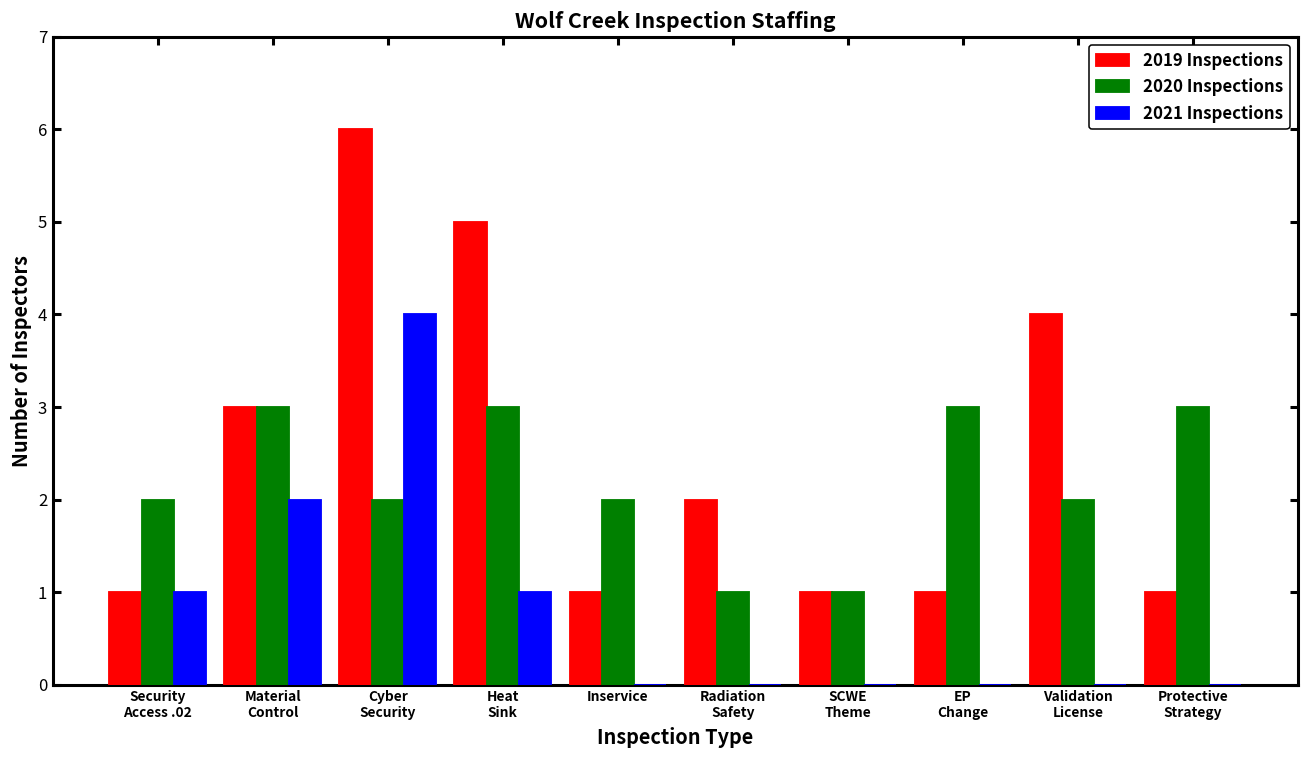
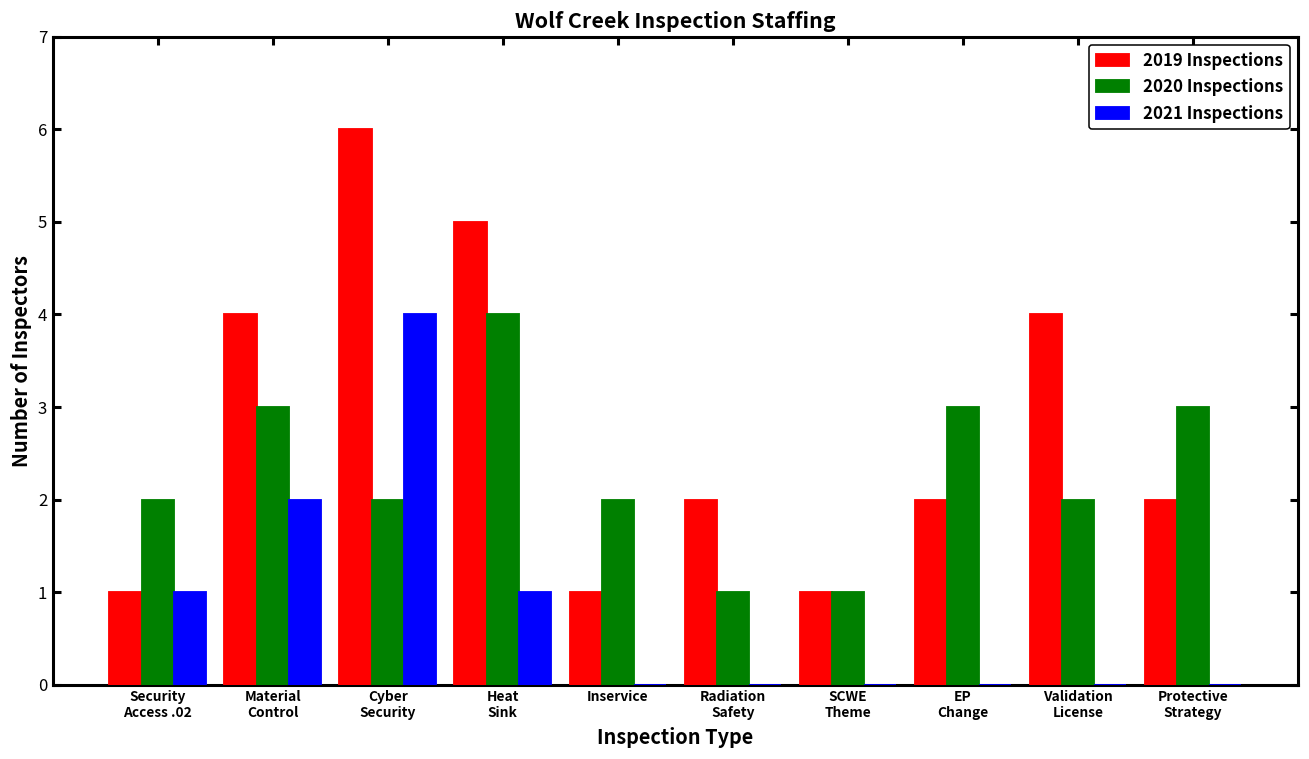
  {
    "2019 Inspections": {
      "Security Access .02": 1,
-     "Material Control": 3,
+     "Material Control": 4,
      "Cyber Security": 6,
      "Heat Sink": 5,
      "Inservice": 1,
      "Radiation Safety": 2,
      "SCWE Theme": 1,
-     "EP Change": 1,
+     "EP Change": 2,
      "Validation License": 4,
-     "Protective Strategy": 1
+     "Protective Strategy": 2
    },
    "2020 Inspections": {
      "Security Access .02": 2,
      "Material Control": 3,
      "Cyber Security": 2,
-     "Heat Sink": 3,
+     "Heat Sink": 4,
      "Inservice": 2,
      "Radiation Safety": 1,
      "SCWE Theme": 1,
      "EP Change": 3,
      "Validation License": 2,
      "Protective Strategy": 3
    },
    "2021 Inspections": {
      "Security Access .02": 1,
      "Material Control": 2,
      "Cyber Security": 4,
      "Heat Sink": 1,
      "Inservice": 0,
      "Radiation Safety": 0,
      "SCWE Theme": 0,
      "EP Change": 0,
      "Validation License": 0,
      "Protective Strategy": 0
    }
  }
